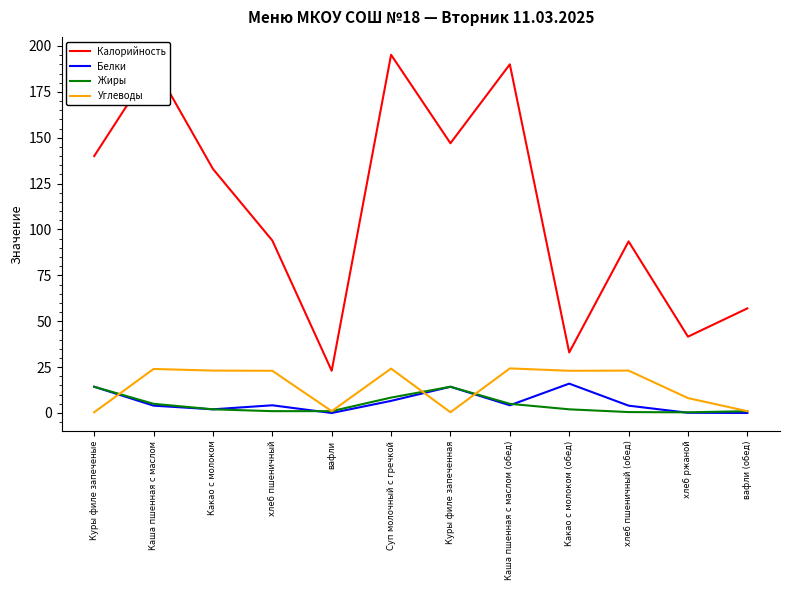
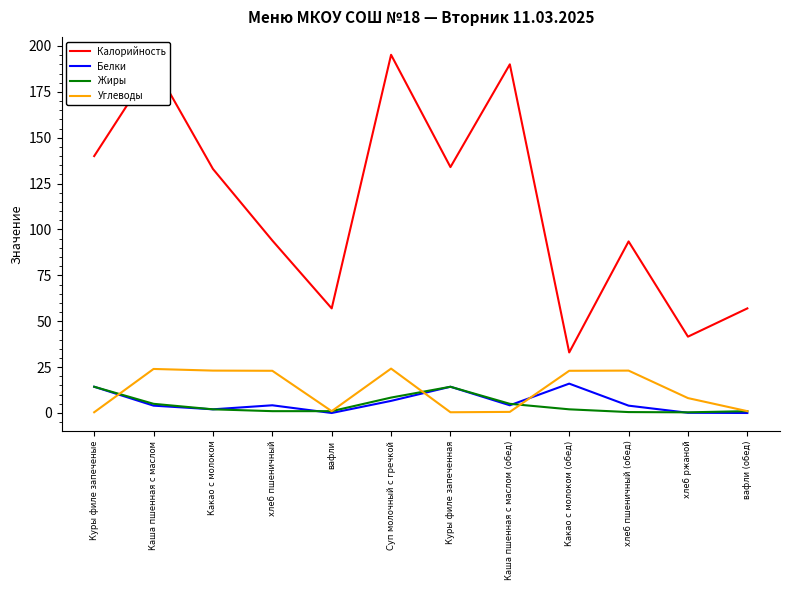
  {
    "Калорийность": {
      "Куры филе запеченые": 140,
      "Какао с молоком": 133,
      "хлеб пшеничный": 94,
-     "вафли": 23,
+     "вафли": 57,
      "Суп молочный с гречкой": 195,
-     "Куры филе запеченная": 147,
+     "Куры филе запеченная": 134,
      "Каша пшенная с маслом (обед)": 190,
      "Какао с молоком (обед)": 33,
      "хлеб пшеничный (обед)": 94,
      "хлеб ржаной": 42,
      "вафли (обед)": 57
    },
    "Белки": {
      "хлеб пшеничный": 4,
      "Суп молочный с гречкой": 7,
      "Какао с молоком (обед)": 16,
      "хлеб пшеничный (обед)": 4
    },
    "Жиры": {
      "хлеб пшеничный": 1,
      "Суп молочный с гречкой": 8,
      "Какао с молоком (обед)": 2,
      "хлеб пшеничный (обед)": 1
    },
    "Углеводы": {
      "Куры филе запеченые": 0,
      "Каша пшенная с маслом": 24,
      "Какао с молоком": 23,
      "хлеб пшеничный": 23,
      "Суп молочный с гречкой": 24,
      "Куры филе запеченная": 0,
-     "Каша пшенная с маслом (обед)": 24,
+     "Каша пшенная с маслом (обед)": 1,
      "Какао с молоком (обед)": 23,
      "хлеб пшеничный (обед)": 23,
      "хлеб ржаной": 8
    }
  }
